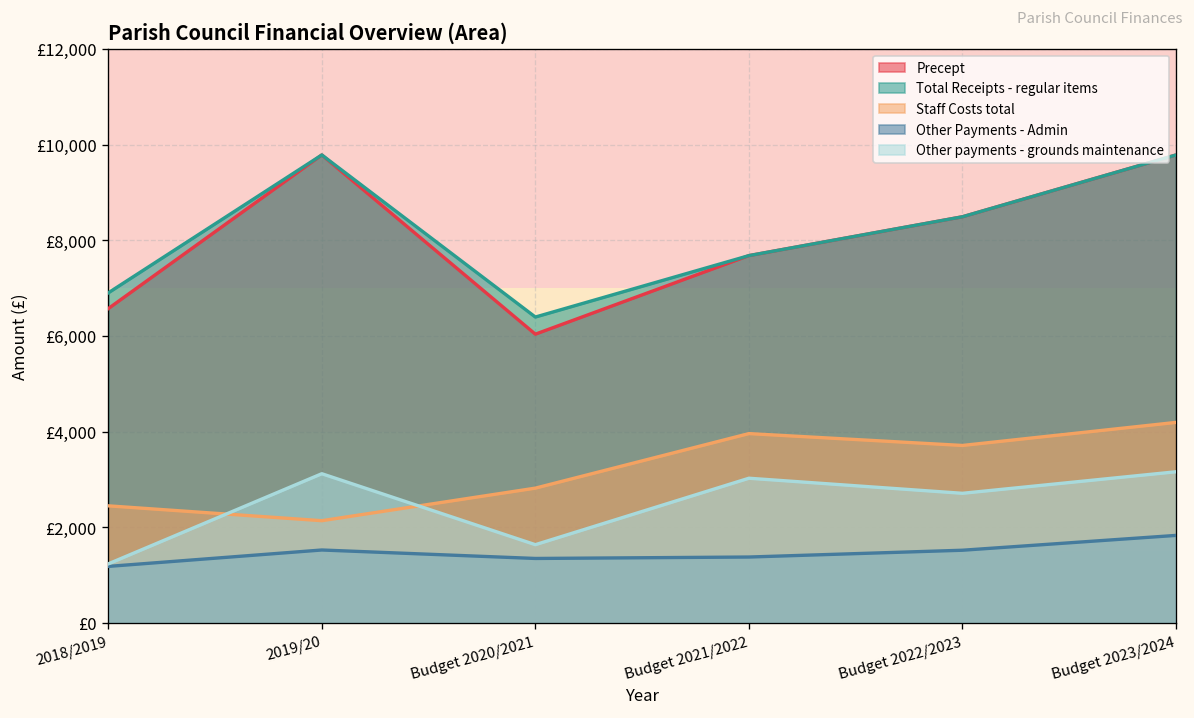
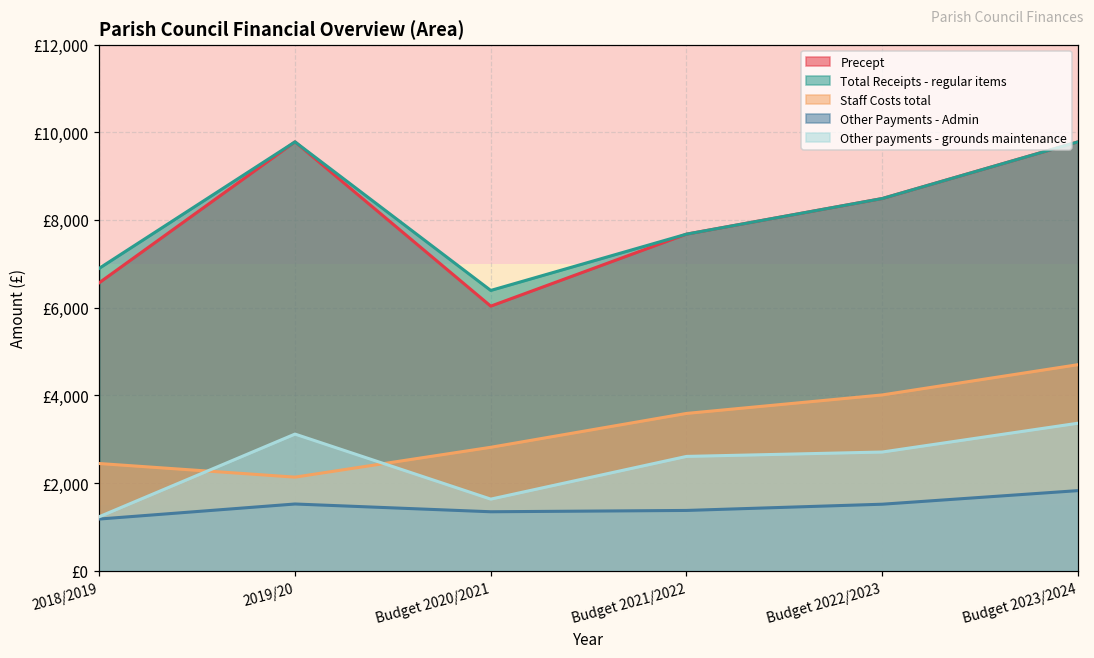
  {
    "Precept": {
      "2018/2019": "£6,600",
      "Budget 2020/2021": "£6,000"
    },
    "Staff Costs total": {
      "2018/2019": "£2,400",
      "2019/20": "£2,100",
      "Budget 2020/2021": "£2,800",
-     "Budget 2021/2022": "£4,000",
-     "Budget 2022/2023": "£3,700",
-     "Budget 2023/2024": "£4,200"
+     "Budget 2021/2022": "£3,600",
+     "Budget 2022/2023": "£4,000",
+     "Budget 2023/2024": "£4,700"
    },
    "Other payments - grounds maintenance": {
      "2019/20": "£3,100",
      "Budget 2020/2021": "£1,600",
-     "Budget 2021/2022": "£3,000",
+     "Budget 2021/2022": "£2,600",
      "Budget 2022/2023": "£2,700",
-     "Budget 2023/2024": "£3,200"
+     "Budget 2023/2024": "£3,400"
    }
  }
